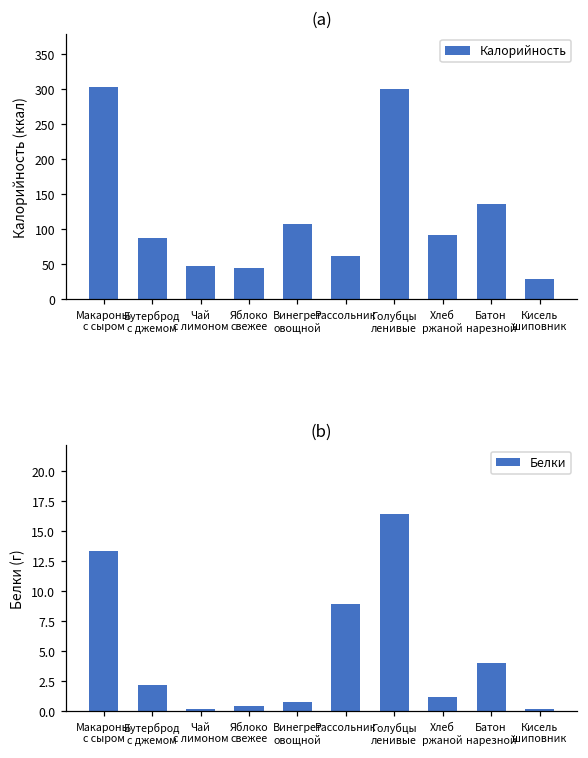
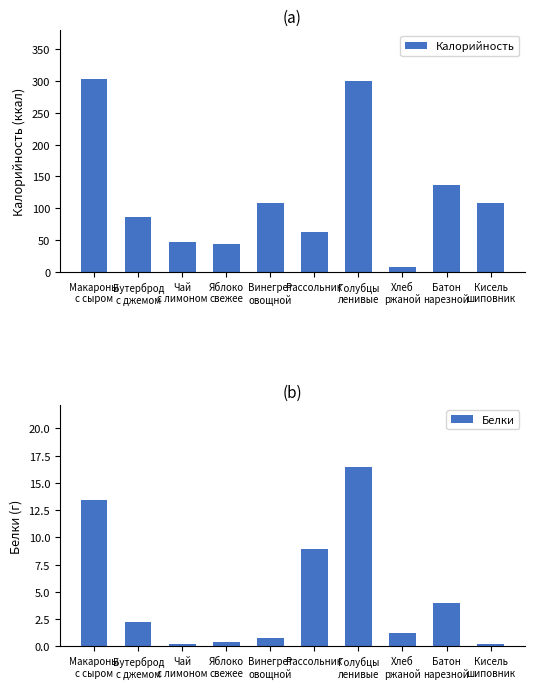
  {
    "(a)": {
      "Макароны с сыром": 300,
      "Бутерброд с джемом": 90,
      "Чай с лимоном": 50,
      "Яблоко свежее": 40,
      "Винегрет овощной": 110,
      "Рассольник": 60,
      "Голубцы ленивые": 300,
-     "Хлеб ржаной": 90,
+     "Хлеб ржаной": 10,
      "Батон нарезной": 140,
-     "Кисель шиповник": 30
+     "Кисель шиповник": 110
    },
    "(b)": {
      "Макароны с сыром": 13.4,
      "Бутерброд с джемом": 2.2,
      "Яблоко свежее": 0.4,
      "Винегрет овощной": 0.8,
      "Рассольник": 8.9,
      "Голубцы ленивые": 16.4,
      "Хлеб ржаной": 1.2,
      "Батон нарезной": 4.0
    }
  }
